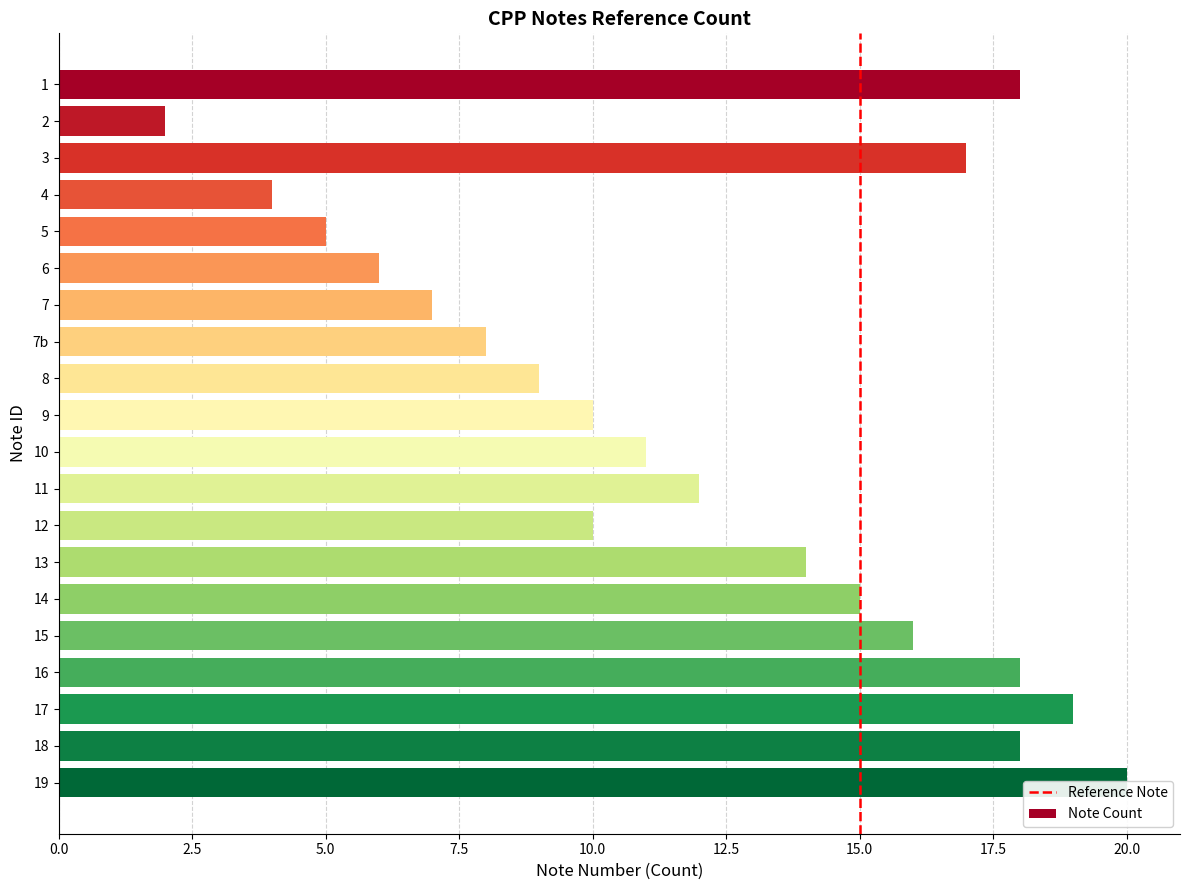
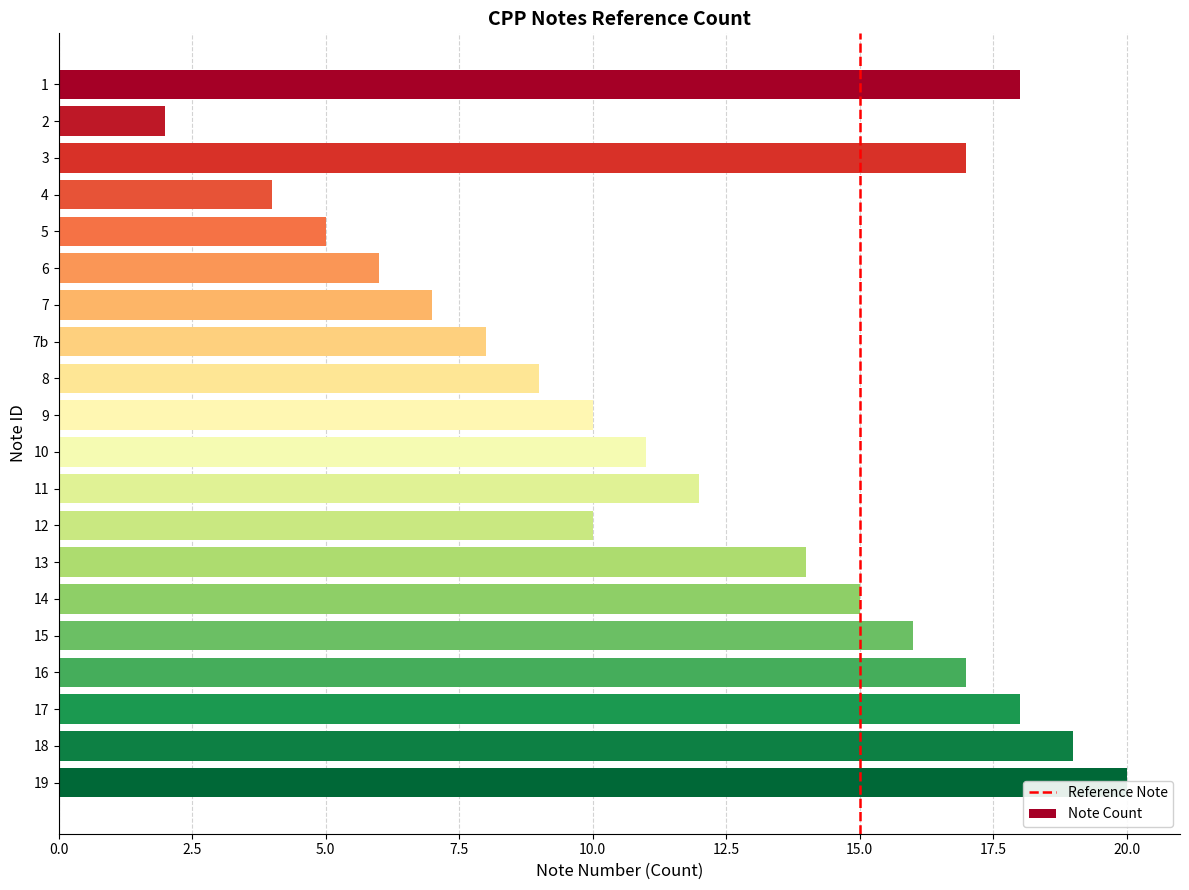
  {
    "1": 18,
    "2": 2,
    "3": 17,
    "4": 4,
    "5": 5,
    "6": 6,
    "7": 7,
    "7b": 8,
    "8": 9,
    "9": 10,
    "10": 11,
    "11": 12,
    "12": 10,
    "13": 14,
    "14": 15,
    "15": 16,
-   "16": 18,
-   "17": 19,
-   "18": 18
+   "16": 17,
+   "17": 18,
+   "18": 19
  }
